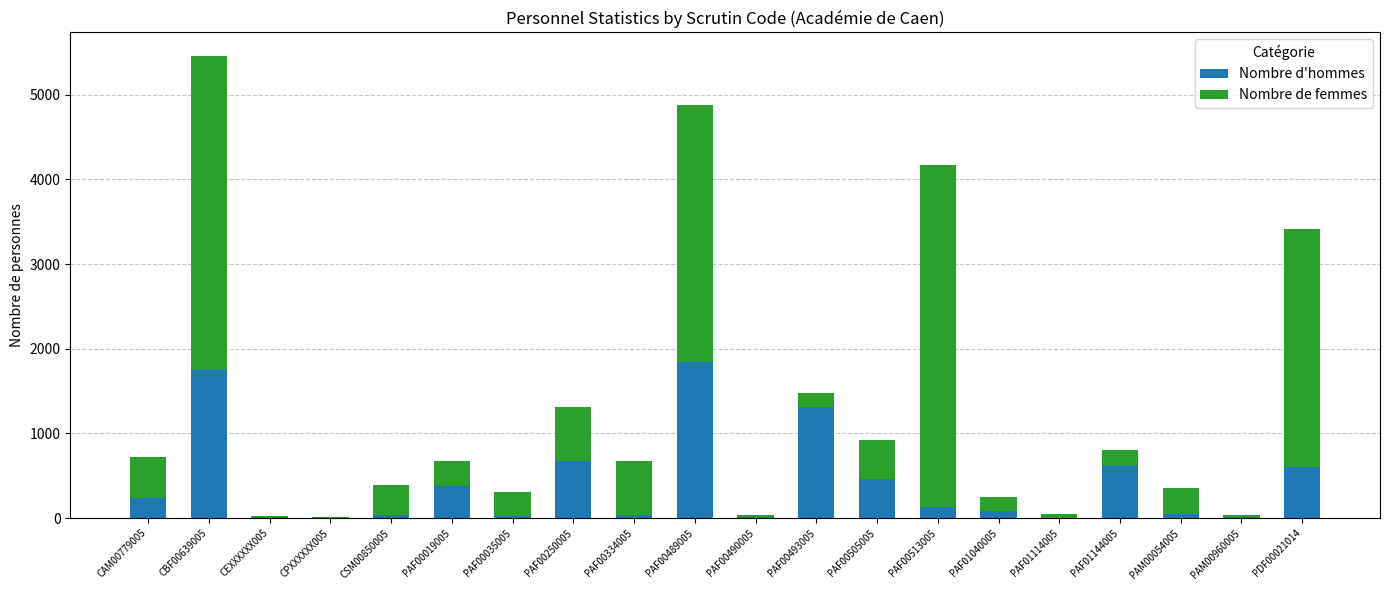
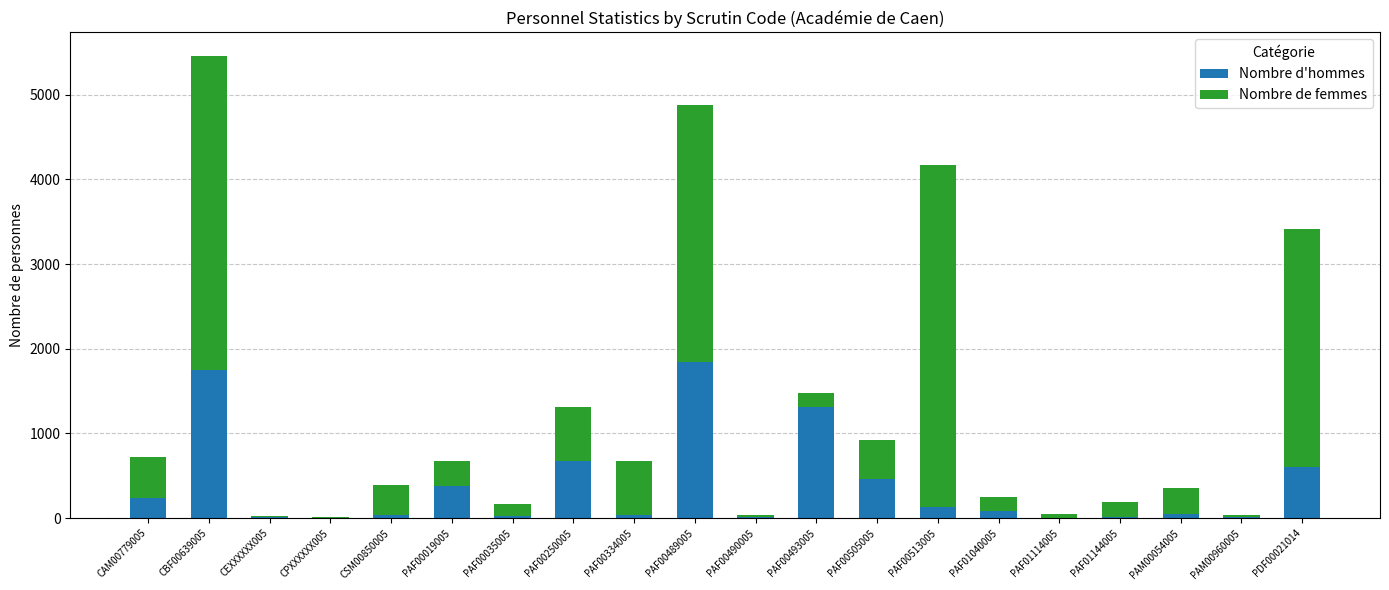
  {
    "Nombre d'hommes": {
      "CAM00779005": 200,
      "CBF00639005": 1800,
      "CSM00850005": 0,
      "PAF00019005": 400,
      "PAF00250005": 700,
      "PAF00334005": 0,
      "PAF00489005": 1800,
      "PAF00493005": 1300,
      "PAF00505005": 500,
      "PAF00513005": 100,
      "PAF01040005": 100,
-     "PAF01144005": 600,
+     "PAF01144005": 0,
      "PAM00054005": 0,
      "PDF00021014": 600
    },
    "Nombre de femmes": {
      "CAM00779005": 500,
      "CBF00639005": 3700,
      "CSM00850005": 300,
      "PAF00019005": 300,
-     "PAF00035005": 300,
+     "PAF00035005": 100,
      "PAF00250005": 600,
      "PAF00334005": 600,
      "PAF00489005": 3000,
      "PAF00493005": 200,
      "PAF00505005": 500,
      "PAF00513005": 4000,
      "PAF01040005": 200,
      "PAF01114005": 0,
      "PAF01144005": 200,
      "PAM00054005": 300,
      "PDF00021014": 2800
    }
  }
